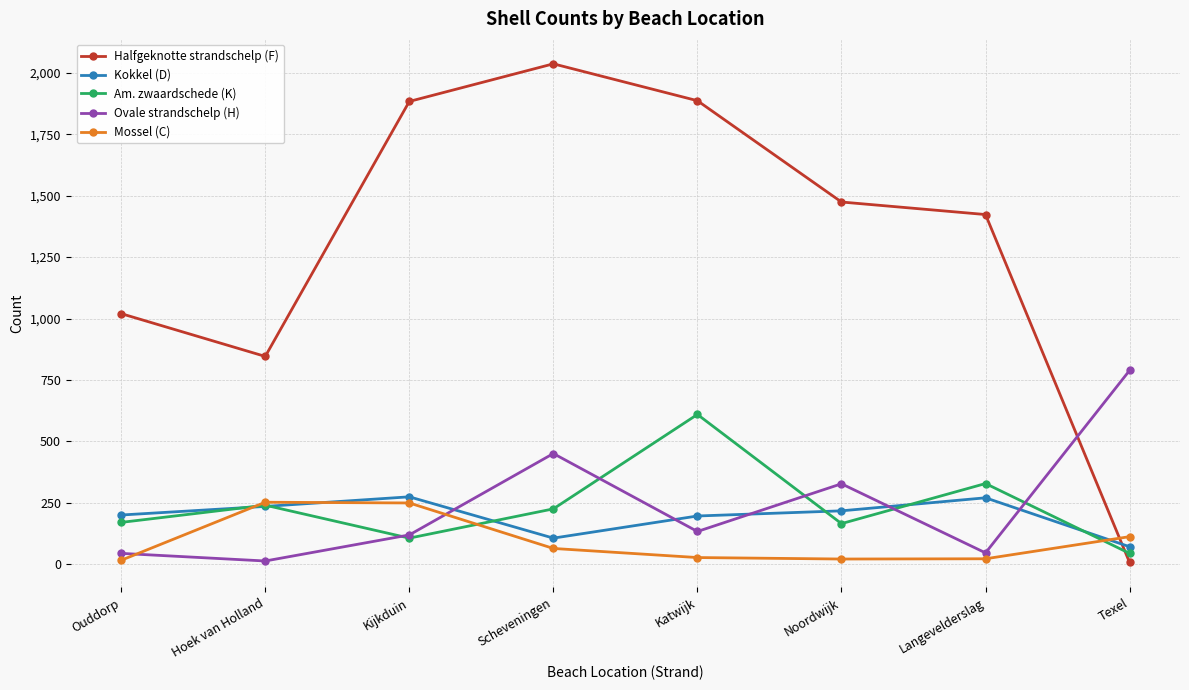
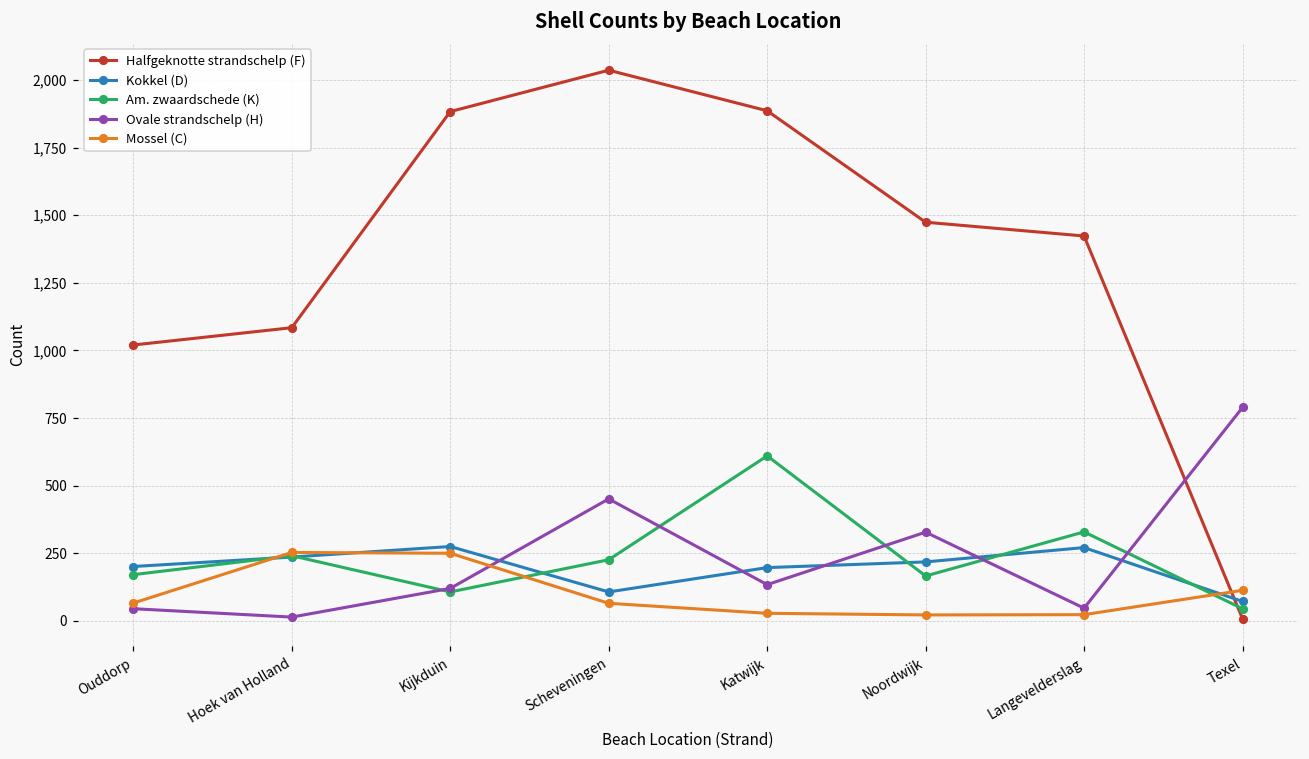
  {
    "Halfgeknotte strandschelp (F)": {
      "Ouddorp": "1,020",
-     "Hoek van Holland": "850",
+     "Hoek van Holland": "1,080",
      "Kijkduin": "1,880",
      "Scheveningen": "2,040",
      "Katwijk": "1,890",
      "Noordwijk": "1,470",
      "Langevelderslag": "1,420",
      "Texel": "10"
    },
    "Kokkel (D)": {
      "Ouddorp": "200",
      "Kijkduin": "280",
      "Scheveningen": "110",
      "Katwijk": "200",
      "Noordwijk": "220",
      "Langevelderslag": "270",
      "Texel": "70"
    },
    "Am. zwaardschede (K)": {
      "Ouddorp": "170",
      "Kijkduin": "110",
      "Scheveningen": "230",
      "Katwijk": "610",
      "Noordwijk": "170",
      "Langevelderslag": "330",
      "Texel": "50"
    },
    "Ovale strandschelp (H)": {
      "Ouddorp": "50",
      "Hoek van Holland": "10",
      "Kijkduin": "120",
      "Scheveningen": "450",
      "Katwijk": "130",
      "Noordwijk": "330",
      "Langevelderslag": "50",
      "Texel": "790"
    },
    "Mossel (C)": {
-     "Ouddorp": "20",
+     "Ouddorp": "70",
      "Hoek van Holland": "250",
      "Kijkduin": "250",
      "Scheveningen": "70",
      "Katwijk": "30",
      "Noordwijk": "20",
      "Langevelderslag": "20",
      "Texel": "110"
    }
  }
